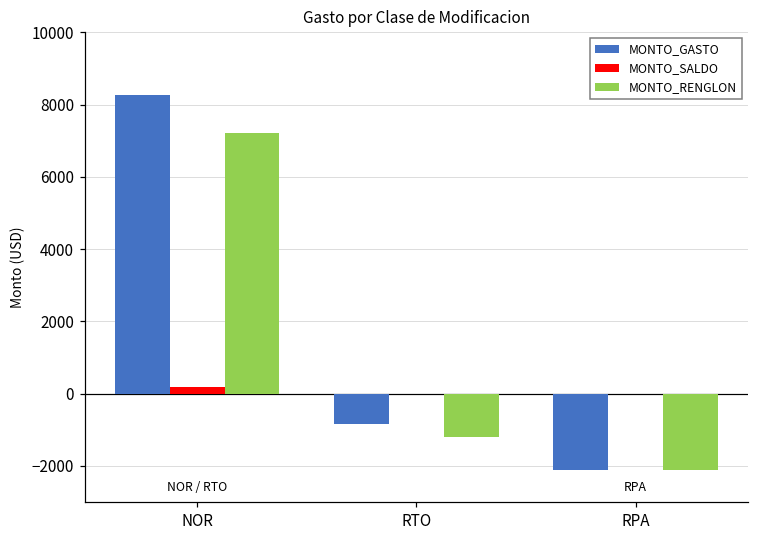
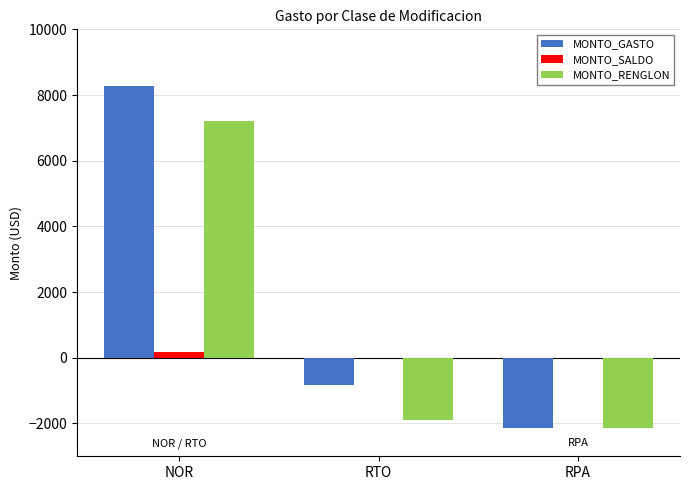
  {
    "MONTO_GASTO": {
      "NOR": 8300,
      "RTO": -800,
      "RPA": -2100
    },
    "MONTO_SALDO": {
      "NOR": 200,
      "RTO": 0,
      "RPA": 0
    },
    "MONTO_RENGLON": {
      "NOR": 7200,
-     "RTO": -1200,
+     "RTO": -1900,
      "RPA": -2100
    }
  }
